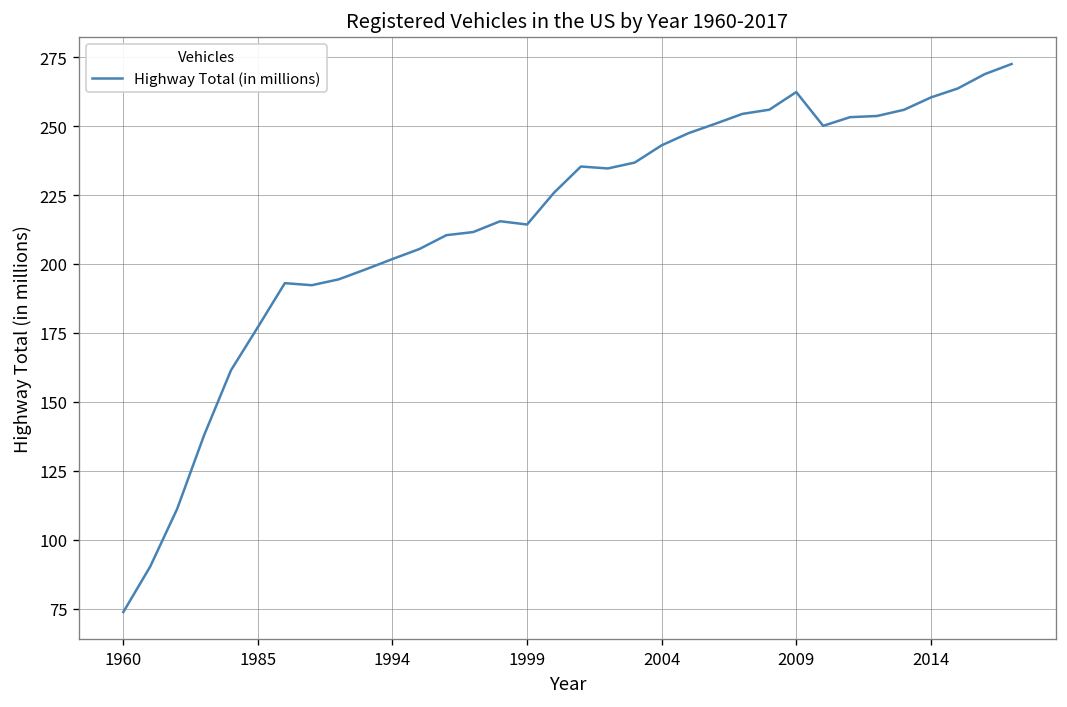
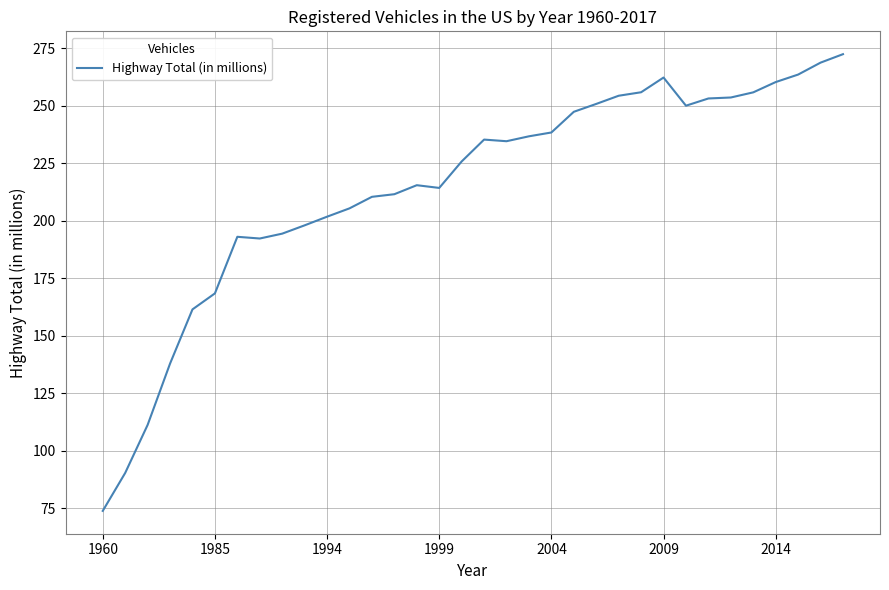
  {
    "1960": 74,
-   "1985": 177,
+   "1985": 168,
    "1994": 202,
    "1999": 214,
-   "2004": 243,
+   "2004": 238,
    "2009": 262,
    "2014": 260
  }
